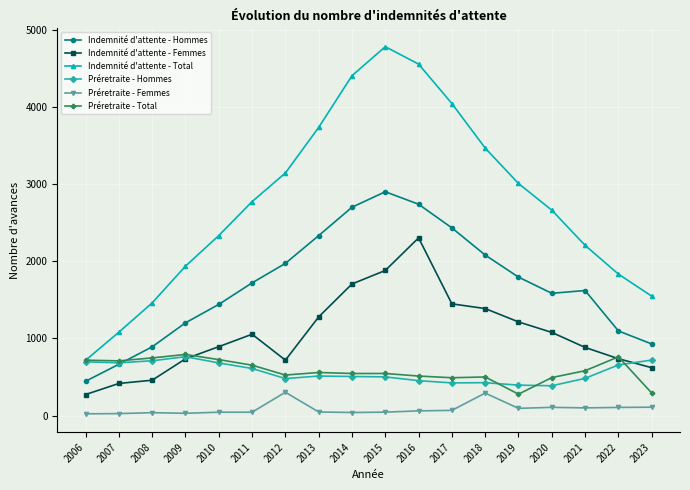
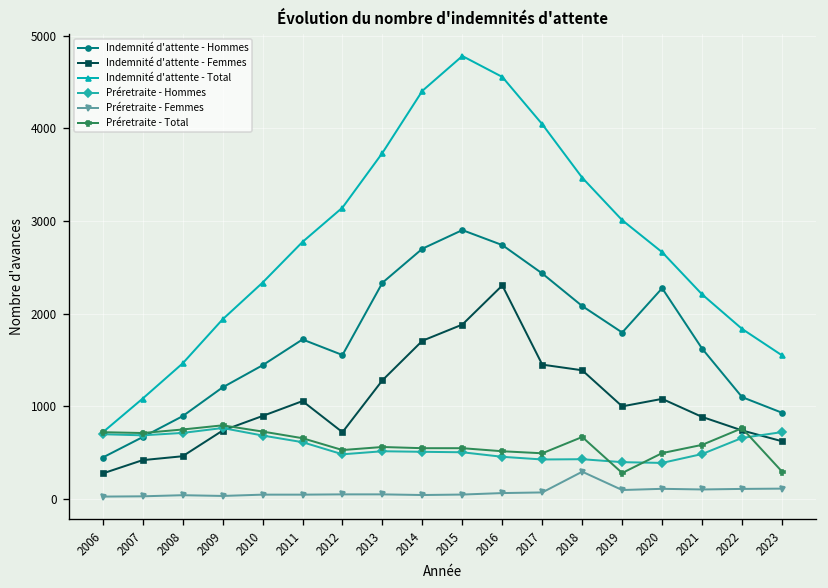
  {
    "Indemnité d'attente - Hommes": {
      "2006": 400,
      "2008": 900,
      "2009": 1200,
      "2010": 1400,
      "2011": 1700,
-     "2012": 2000,
+     "2012": 1600,
      "2013": 2300,
      "2014": 2700,
      "2015": 2900,
      "2016": 2700,
      "2017": 2400,
      "2018": 2100,
      "2019": 1800,
-     "2020": 1600,
+     "2020": 2300,
      "2021": 1600,
      "2022": 1100,
      "2023": 900
    },
    "Indemnité d'attente - Femmes": {
      "2006": 300,
      "2007": 400,
      "2008": 500,
      "2010": 900,
      "2011": 1100,
      "2012": 700,
      "2013": 1300,
      "2014": 1700,
      "2015": 1900,
      "2016": 2300,
      "2017": 1400,
      "2018": 1400,
-     "2019": 1200,
+     "2019": 1000,
      "2020": 1100,
      "2021": 900,
      "2023": 600
    },
    "Préretraite - Femmes": {
      "2006": 0,
      "2007": 0,
      "2008": 0,
      "2009": 0,
      "2010": 0,
      "2011": 0,
-     "2012": 300,
+     "2012": 0,
      "2013": 0,
      "2014": 0,
      "2015": 0,
      "2016": 100,
      "2017": 100,
      "2018": 300,
      "2019": 100,
      "2020": 100,
      "2021": 100,
      "2022": 100,
      "2023": 100
    },
    "Préretraite - Total": {
      "2008": 700,
      "2010": 700,
      "2011": 700,
      "2012": 500,
      "2013": 600,
      "2014": 500,
      "2015": 500,
      "2016": 500,
      "2017": 500,
-     "2018": 500,
+     "2018": 700,
      "2019": 300,
      "2020": 500,
      "2021": 600,
      "2023": 300
    }
  }
